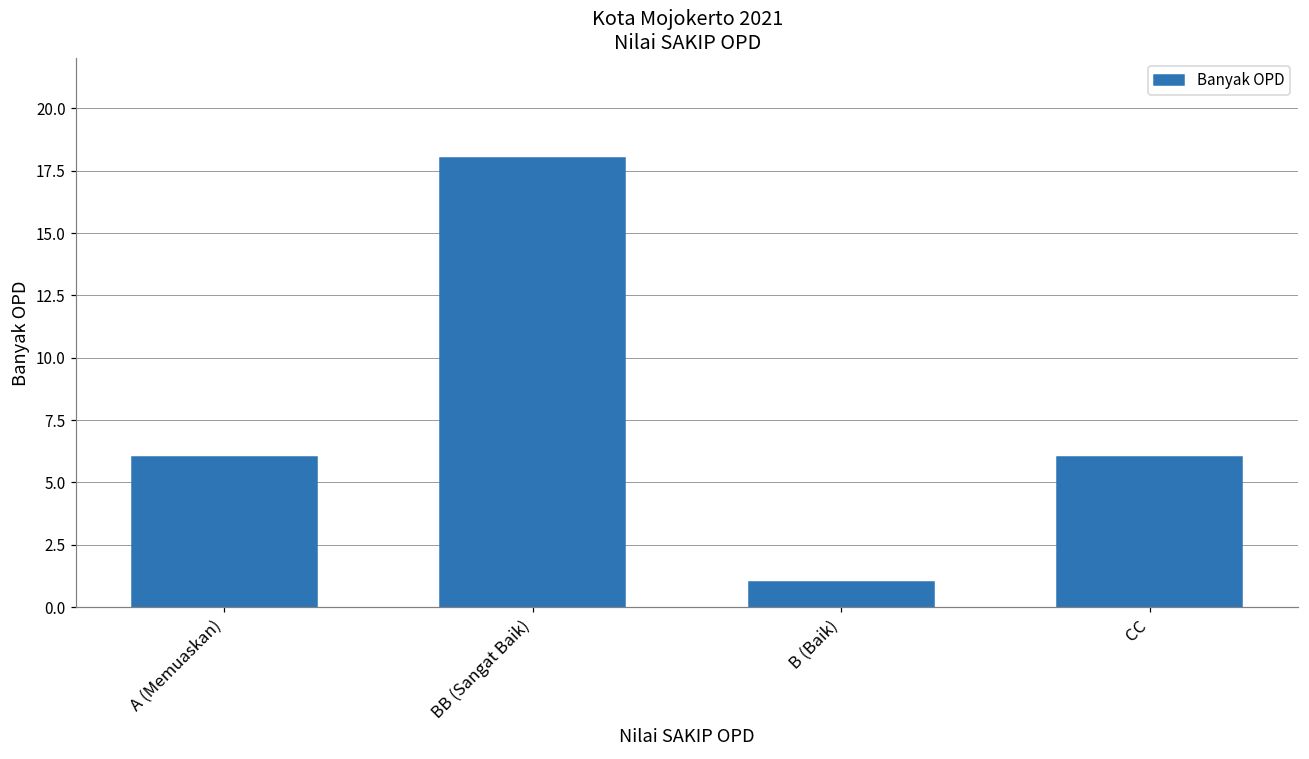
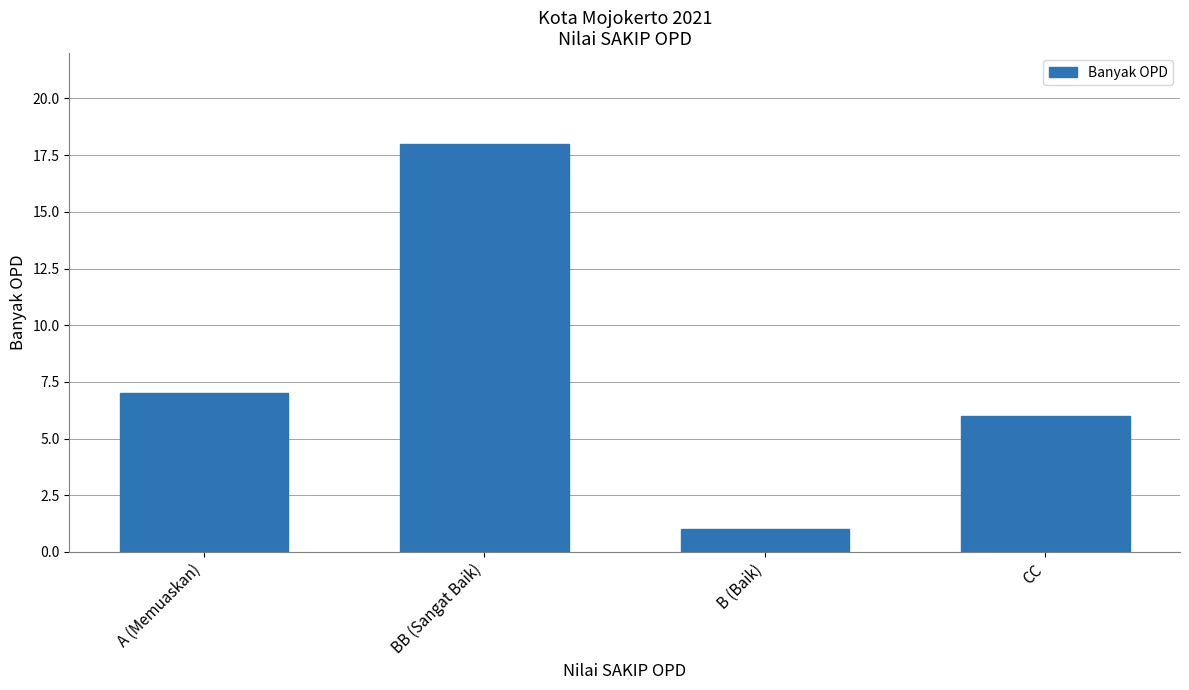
  {
-   "A (Memuaskan)": 6,
+   "A (Memuaskan)": 7,
    "BB (Sangat Baik)": 18,
    "B (Baik)": 1,
    "CC": 6
  }
